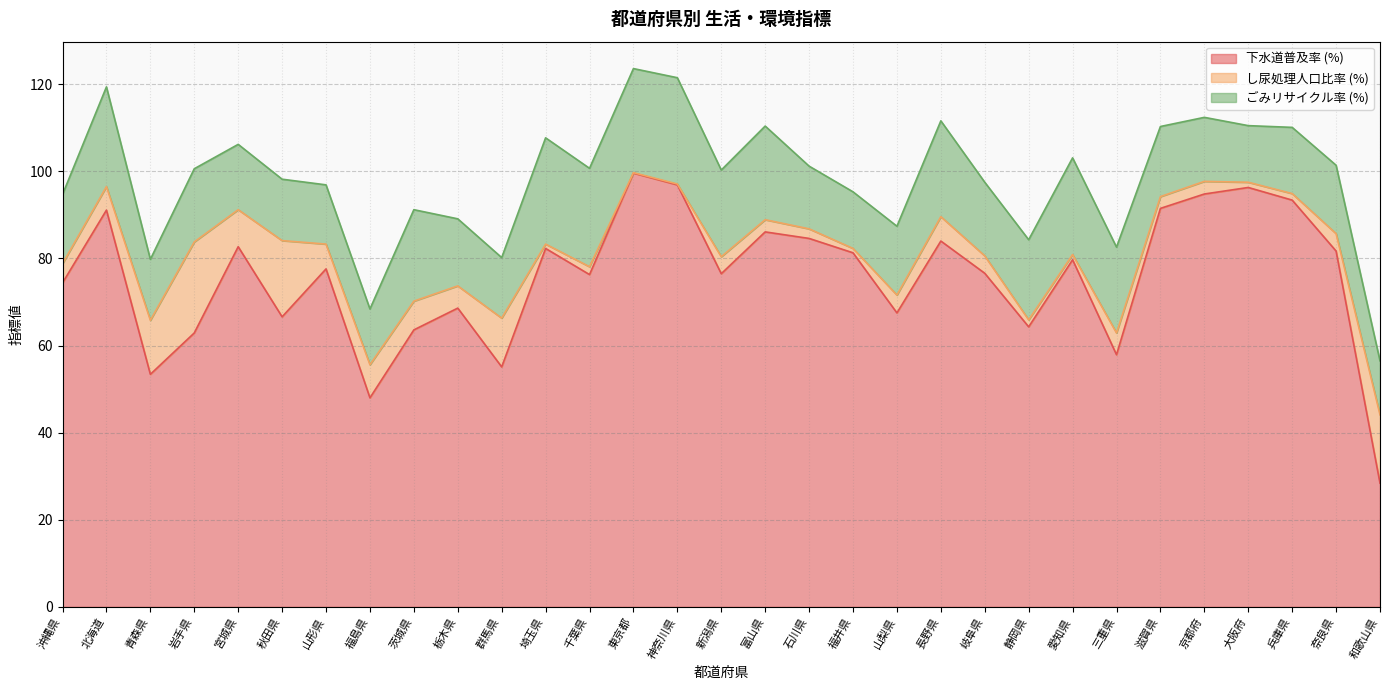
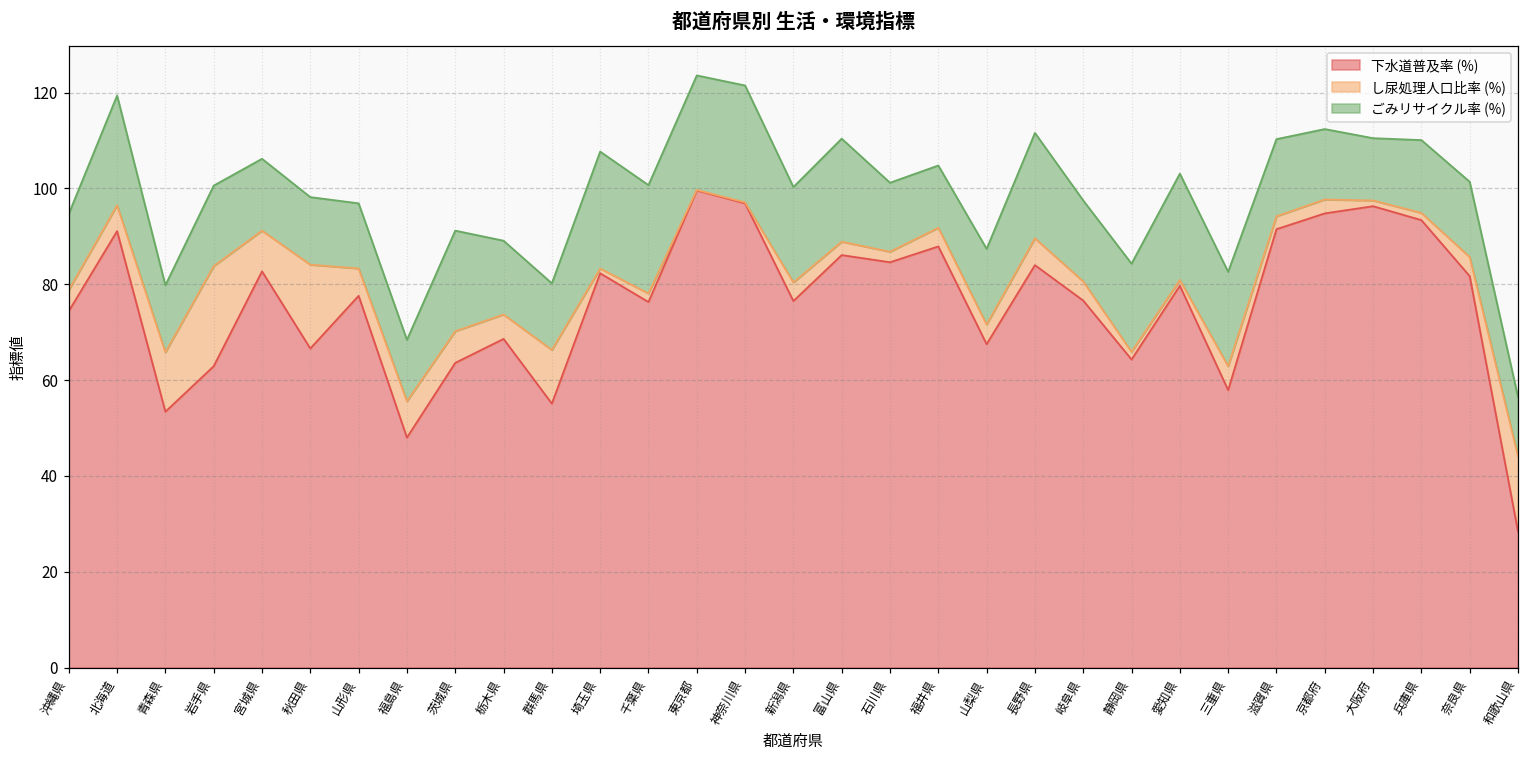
  {
    "下水道普及率 (%)": {
      "沖縄県": 74,
      "北海道": 91,
      "青森県": 53,
      "岩手県": 63,
      "宮城県": 83,
      "秋田県": 67,
      "山形県": 78,
      "福島県": 48,
      "茨城県": 64,
      "栃木県": 69,
      "群馬県": 55,
      "埼玉県": 82,
      "千葉県": 76,
      "新潟県": 77,
      "富山県": 86,
      "石川県": 85,
-     "福井県": 81,
+     "福井県": 88,
      "山梨県": 68,
      "長野県": 84,
      "岐阜県": 77,
      "静岡県": 64,
      "愛知県": 80,
      "三重県": 58,
      "滋賀県": 92,
      "京都府": 95,
      "大阪府": 96,
      "兵庫県": 93,
      "奈良県": 82,
      "和歌山県": 28
    },
    "し尿処理人口比率 (%)": {
      "沖縄県": 4,
      "北海道": 5,
      "青森県": 12,
      "岩手県": 21,
      "宮城県": 9,
      "秋田県": 18,
      "山形県": 6,
      "福島県": 8,
      "茨城県": 7,
      "栃木県": 5,
      "群馬県": 11,
      "埼玉県": 1,
      "千葉県": 2,
      "新潟県": 4,
      "富山県": 3,
      "石川県": 2,
-     "福井県": 1,
+     "福井県": 4,
      "山梨県": 4,
      "長野県": 6,
      "岐阜県": 4,
      "静岡県": 2,
      "愛知県": 1,
      "三重県": 5,
      "滋賀県": 3,
      "京都府": 3,
      "大阪府": 1,
      "兵庫県": 2,
      "奈良県": 4,
      "和歌山県": 16
    },
    "ごみリサイクル率 (%)": {
      "沖縄県": 16,
      "北海道": 23,
      "青森県": 14,
      "岩手県": 17,
      "宮城県": 15,
      "秋田県": 14,
      "山形県": 14,
      "福島県": 13,
      "茨城県": 21,
      "栃木県": 15,
      "群馬県": 14,
      "埼玉県": 24,
      "千葉県": 23,
      "東京都": 24,
      "神奈川県": 24,
      "新潟県": 20,
      "富山県": 22,
      "石川県": 14,
      "福井県": 13,
      "山梨県": 16,
      "長野県": 22,
      "岐阜県": 17,
      "静岡県": 18,
      "愛知県": 22,
      "三重県": 20,
      "滋賀県": 16,
      "京都府": 15,
      "大阪府": 13,
      "兵庫県": 15,
      "奈良県": 16,
      "和歌山県": 12
    }
  }
